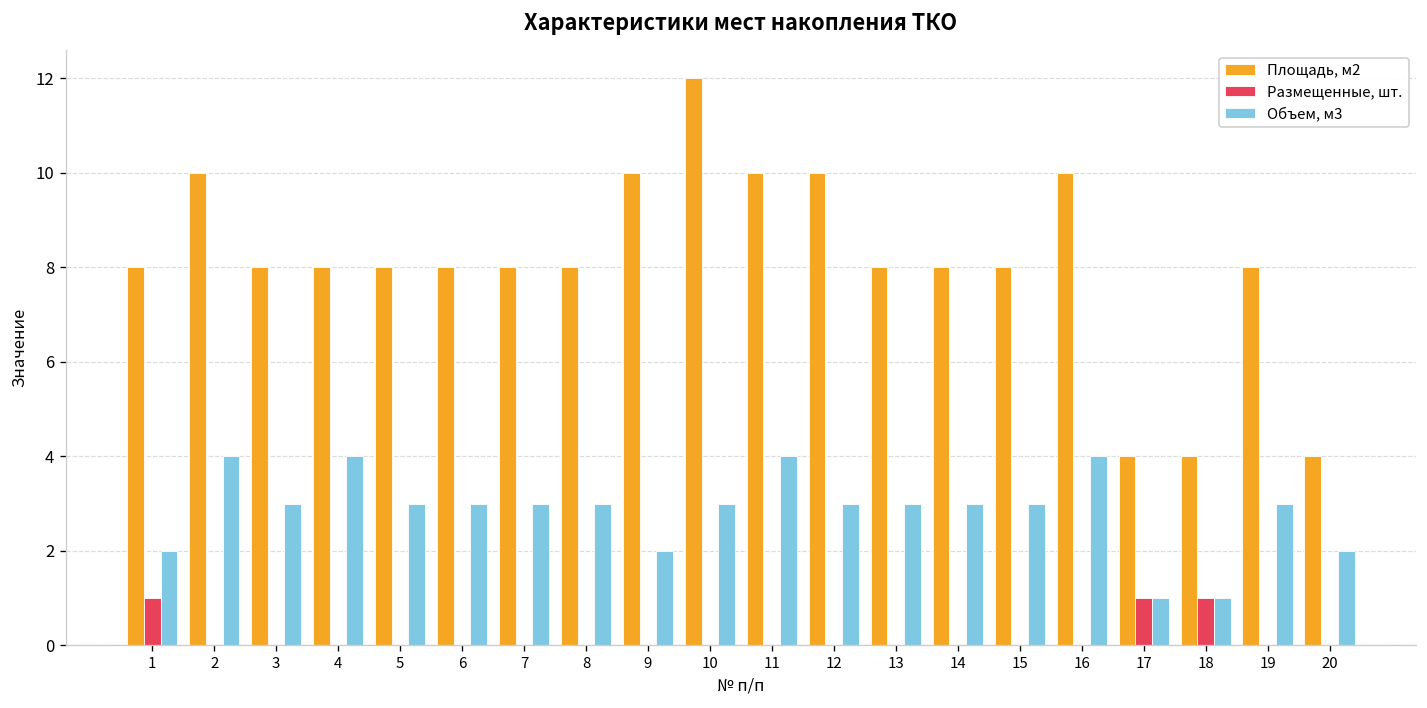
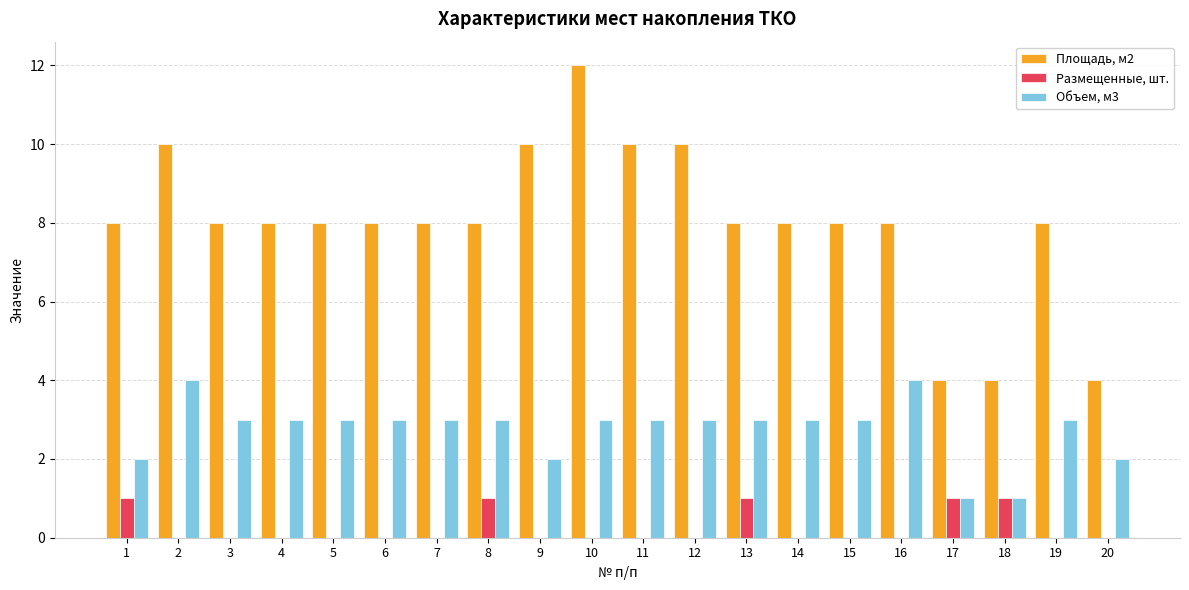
  {
    "Площадь, м2": {
      "1": 8,
      "2": 10,
      "3": 8,
      "4": 8,
      "5": 8,
      "6": 8,
      "7": 8,
      "8": 8,
      "9": 10,
      "10": 12,
      "11": 10,
      "12": 10,
      "13": 8,
      "14": 8,
      "15": 8,
-     "16": 10,
+     "16": 8,
      "17": 4,
      "18": 4,
      "19": 8,
      "20": 4
    },
    "Размещенные, шт.": {
      "1": 1,
      "2": 0,
      "3": 0,
      "4": 0,
      "5": 0,
      "6": 0,
      "7": 0,
-     "8": 0,
+     "8": 1,
      "9": 0,
      "10": 0,
      "11": 0,
      "12": 0,
-     "13": 0,
+     "13": 1,
      "14": 0,
      "15": 0,
      "16": 0,
      "17": 1,
      "18": 1,
      "19": 0,
      "20": 0
    },
    "Объем, м3": {
      "1": 2,
      "2": 4,
      "3": 3,
-     "4": 4,
+     "4": 3,
      "5": 3,
      "6": 3,
      "7": 3,
      "8": 3,
      "9": 2,
      "10": 3,
-     "11": 4,
+     "11": 3,
      "12": 3,
      "13": 3,
      "14": 3,
      "15": 3,
      "16": 4,
      "17": 1,
      "18": 1,
      "19": 3,
      "20": 2
    }
  }
